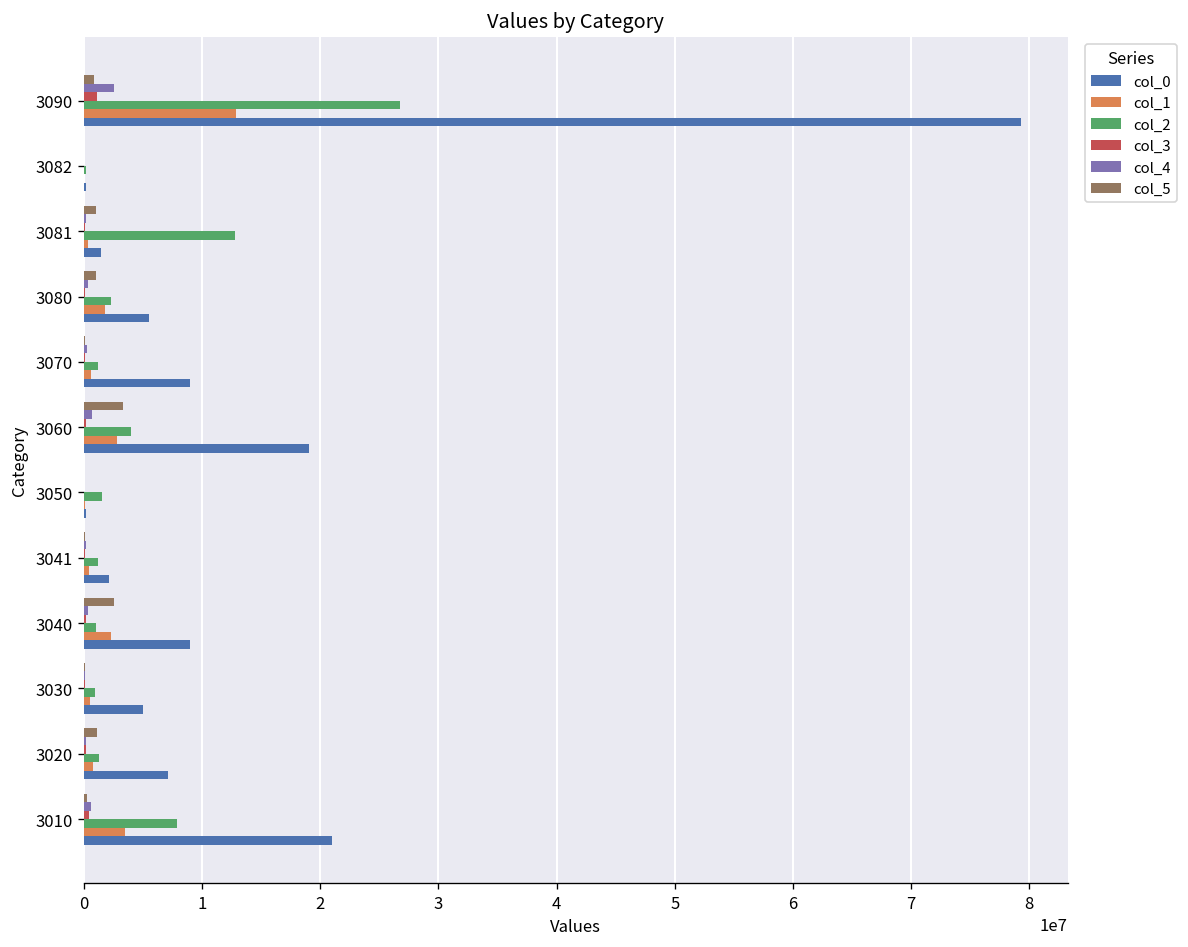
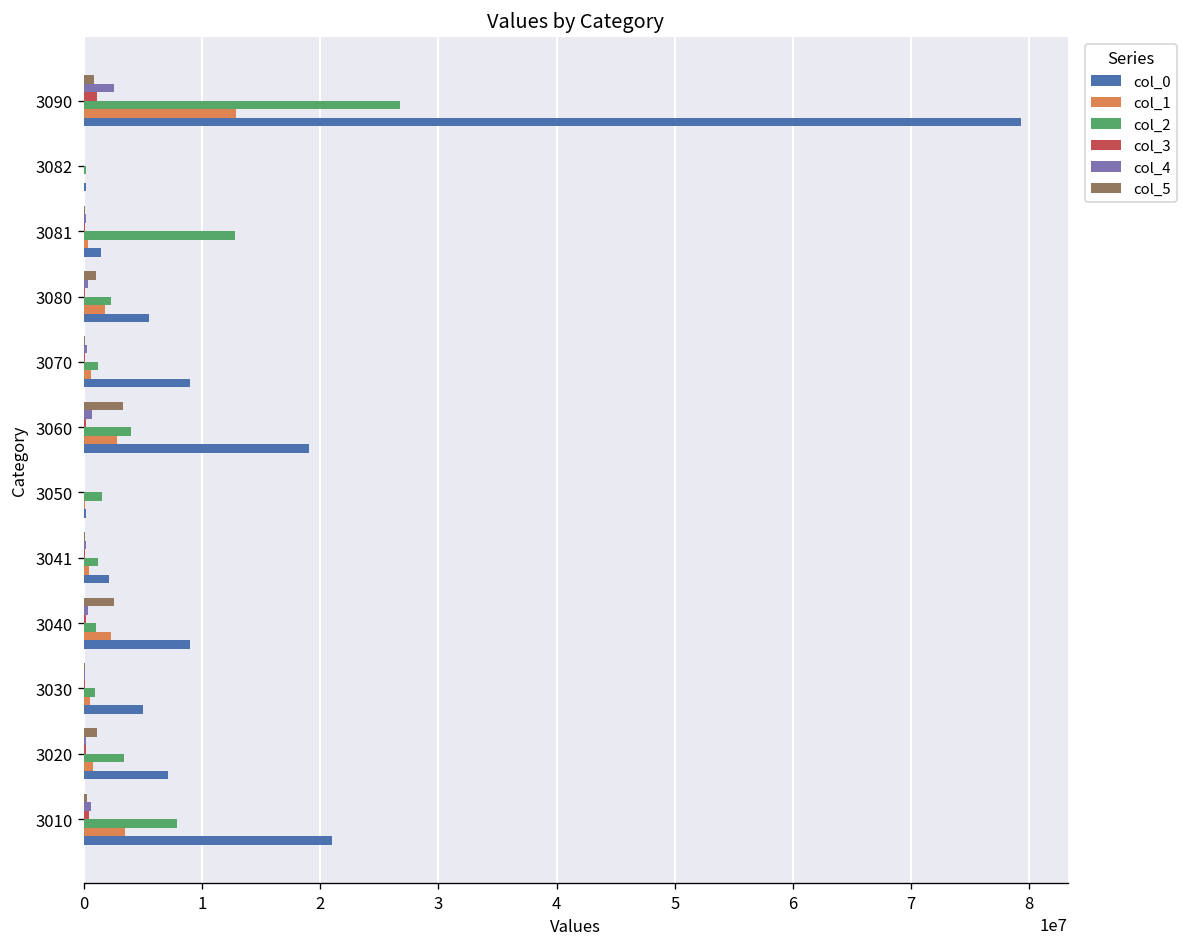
  {
    "col_2": {
      "3090": 27000000,
      "3081": 13000000,
      "3080": 2000000,
      "3070": 1000000,
      "3060": 4000000,
      "3050": 1000000,
      "3041": 1000000,
      "3040": 1000000,
      "3030": 1000000,
-     "3020": 1000000,
+     "3020": 3000000,
      "3010": 8000000
    },
    "col_5": {
      "3090": 1000000,
-     "3081": 1000000,
+     "3081": 0,
      "3080": 1000000,
      "3060": 3000000,
      "3040": 3000000,
      "3020": 1000000
    }
  }
